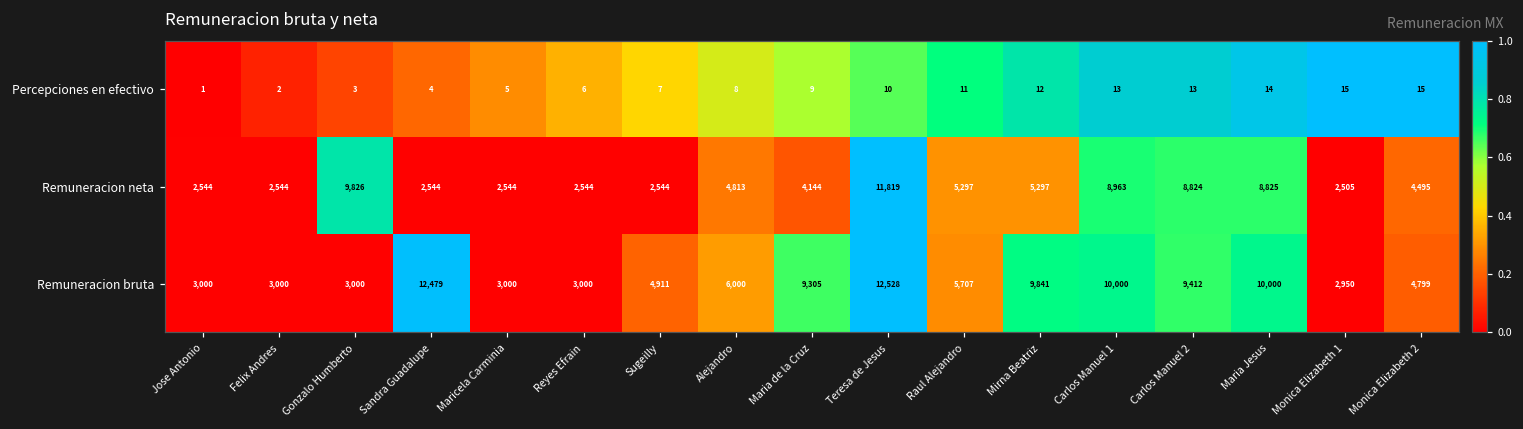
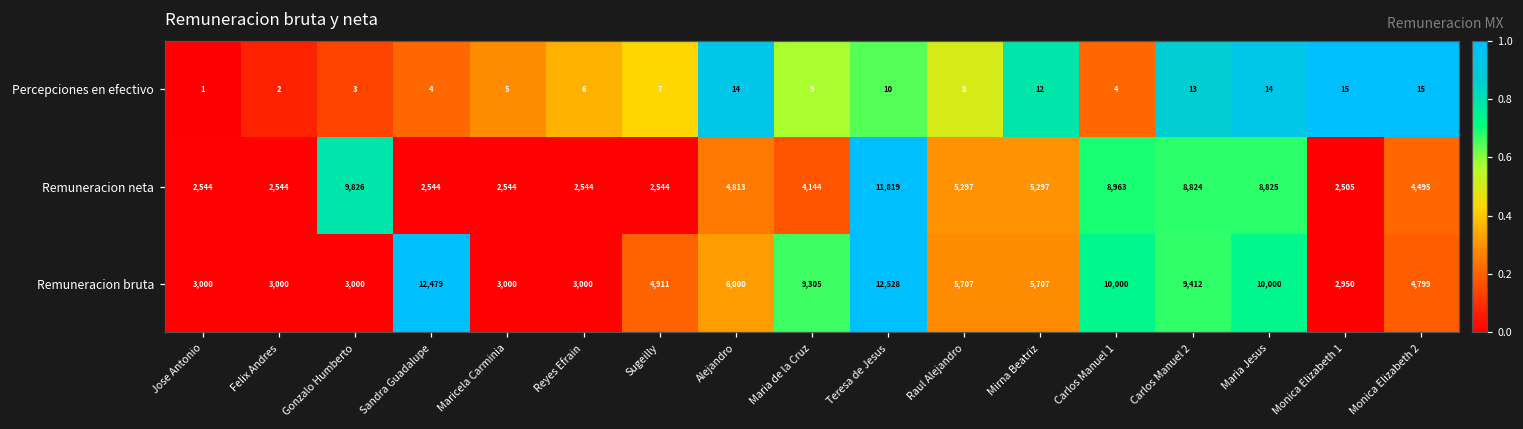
  {
    "Percepciones en efectivo": {
      "Jose Antonio": "1",
      "Felix Andres": "2",
      "Gonzalo Humberto": "3",
      "Sandra Guadalupe": "4",
      "Maricela Carminia": "5",
      "Reyes Efrain": "6",
      "Sugeilly": "7",
-     "Alejandro": "8",
+     "Alejandro": "14",
      "Maria de la Cruz": "9",
      "Teresa de Jesus": "10",
-     "Raul Alejandro": "11",
+     "Raul Alejandro": "8",
      "Mirna Beatriz": "12",
-     "Carlos Manuel 1": "13",
+     "Carlos Manuel 1": "4",
      "Carlos Manuel 2": "13",
      "Maria Jesus": "14",
      "Monica Elizabeth 1": "15",
      "Monica Elizabeth 2": "15"
    },
    "Remuneracion neta": {
      "Jose Antonio": "2,544",
      "Felix Andres": "2,544",
      "Gonzalo Humberto": "9,826",
      "Sandra Guadalupe": "2,544",
      "Maricela Carminia": "2,544",
      "Reyes Efrain": "2,544",
      "Sugeilly": "2,544",
      "Alejandro": "4,813",
      "Maria de la Cruz": "4,144",
      "Teresa de Jesus": "11,819",
      "Raul Alejandro": "5,297",
      "Mirna Beatriz": "5,297",
      "Carlos Manuel 1": "8,963",
      "Carlos Manuel 2": "8,824",
      "Maria Jesus": "8,825",
      "Monica Elizabeth 1": "2,505",
      "Monica Elizabeth 2": "4,495"
    },
    "Remuneracion bruta": {
      "Jose Antonio": "3,000",
      "Felix Andres": "3,000",
      "Gonzalo Humberto": "3,000",
      "Sandra Guadalupe": "12,479",
      "Maricela Carminia": "3,000",
      "Reyes Efrain": "3,000",
      "Sugeilly": "4,911",
      "Alejandro": "6,000",
      "Maria de la Cruz": "9,305",
      "Teresa de Jesus": "12,528",
      "Raul Alejandro": "5,707",
-     "Mirna Beatriz": "9,841",
+     "Mirna Beatriz": "5,707",
      "Carlos Manuel 1": "10,000",
      "Carlos Manuel 2": "9,412",
      "Maria Jesus": "10,000",
      "Monica Elizabeth 1": "2,950",
      "Monica Elizabeth 2": "4,799"
    }
  }
